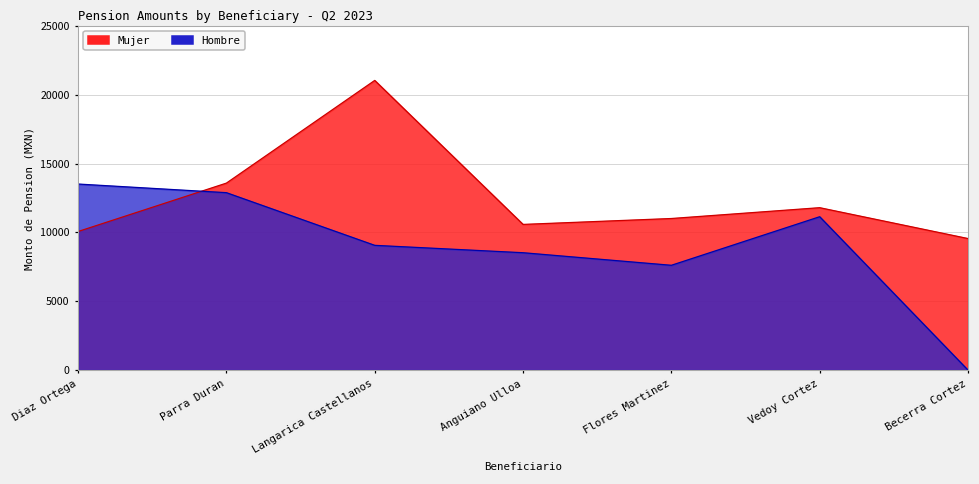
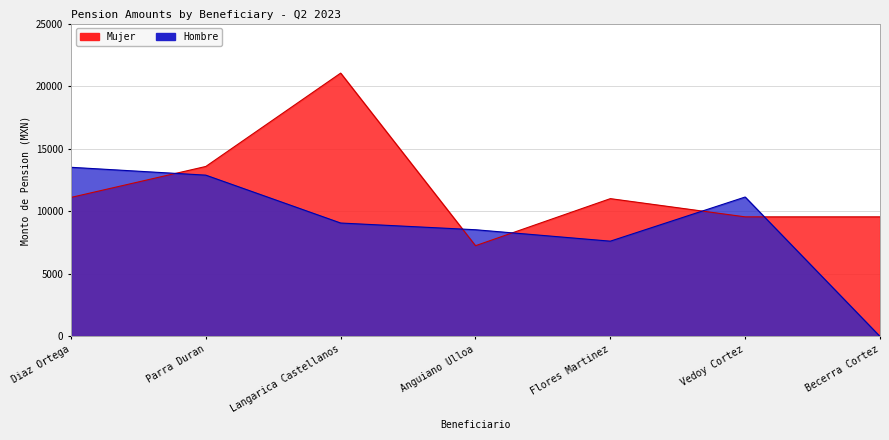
  {
    "Mujer": {
-     "Diaz Ortega": 10100,
+     "Diaz Ortega": 11100,
      "Parra Duran": 13600,
      "Langarica Castellanos": 21000,
-     "Anguiano Ulloa": 10600,
+     "Anguiano Ulloa": 7300,
      "Flores Martinez": 11000,
-     "Vedoy Cortez": 11800,
+     "Vedoy Cortez": 9600,
      "Becerra Cortez": 9600
    },
    "Hombre": {
      "Diaz Ortega": 13500,
      "Parra Duran": 12900,
      "Langarica Castellanos": 9100,
      "Anguiano Ulloa": 8500,
      "Flores Martinez": 7600,
      "Vedoy Cortez": 11100,
      "Becerra Cortez": 0
    }
  }
